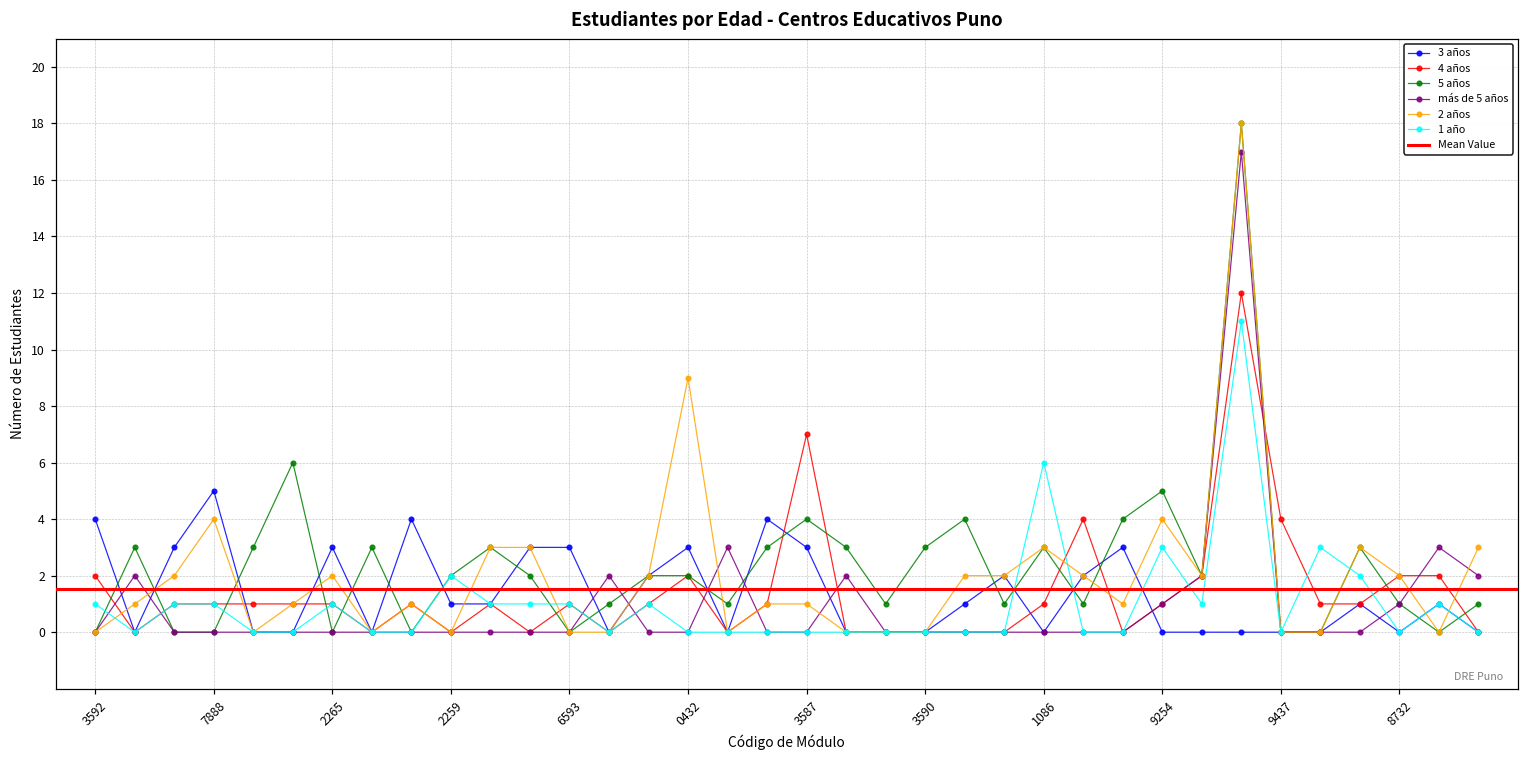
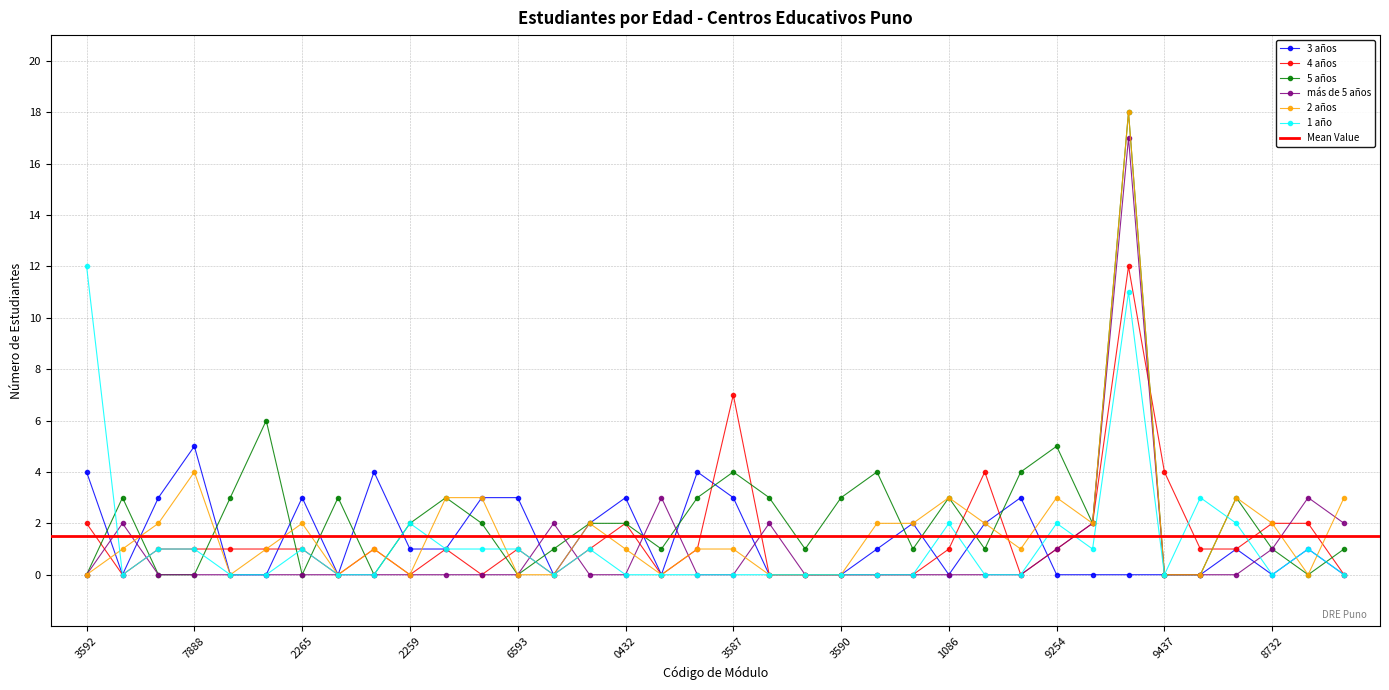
  {
    "3 años": {
      "3592": 4,
      "7888": 5,
      "2265": 3,
      "2259": 1,
      "6593": 3,
      "0432": 3,
      "3587": 3,
      "9254": 0
    },
    "4 años": {
      "3592": 2,
      "3587": 7,
      "1086": 1,
      "9437": 4
    },
    "5 años": {
      "3587": 4,
      "3590": 3,
      "9254": 5
    },
    "2 años": {
      "7888": 4,
      "2265": 2,
-     "0432": 9,
+     "0432": 1,
      "3587": 1,
-     "9254": 4
+     "9254": 3
    },
    "1 año": {
-     "3592": 1,
-     "1086": 6,
-     "9254": 3
+     "3592": 12,
+     "1086": 2,
+     "9254": 2
    }
  }
